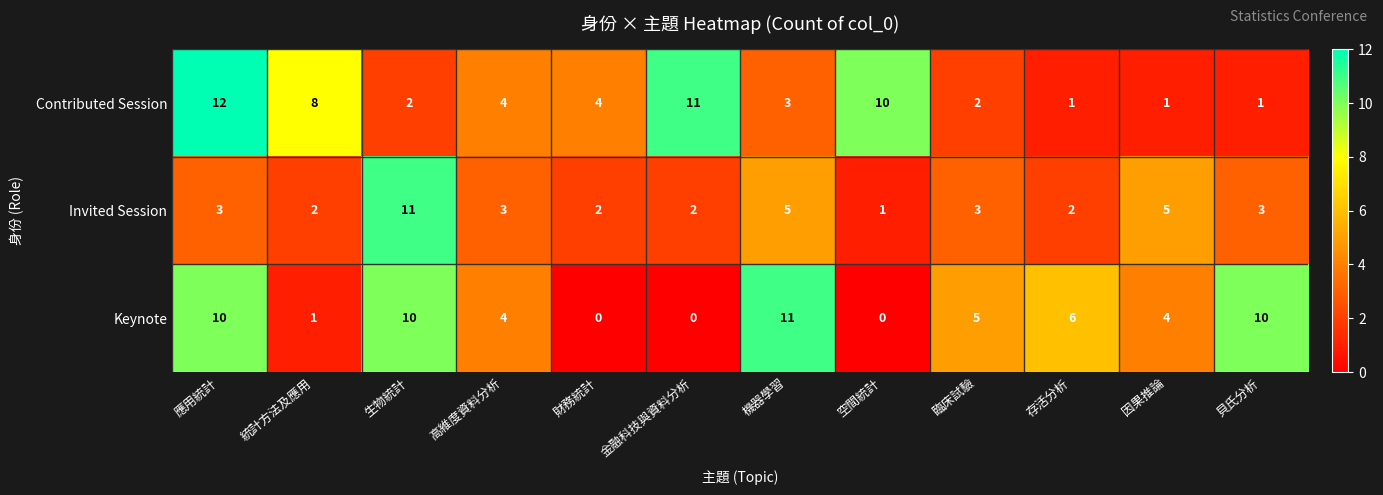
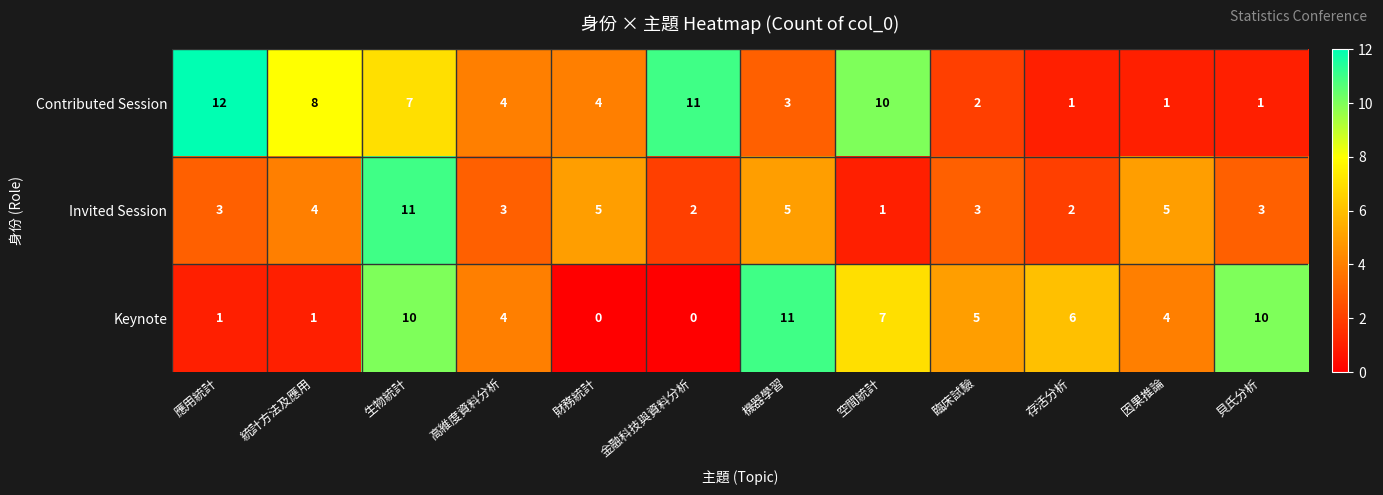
  {
    "Contributed Session": {
      "應用統計": 12,
      "統計方法及應用": 8,
-     "生物統計": 2,
+     "生物統計": 7,
      "高維度資料分析": 4,
      "財務統計": 4,
      "金融科技與資料分析": 11,
      "機器學習": 3,
      "空間統計": 10,
      "臨床試驗": 2,
      "存活分析": 1,
      "因果推論": 1,
      "貝氏分析": 1
    },
    "Invited Session": {
      "應用統計": 3,
-     "統計方法及應用": 2,
+     "統計方法及應用": 4,
      "生物統計": 11,
      "高維度資料分析": 3,
-     "財務統計": 2,
+     "財務統計": 5,
      "金融科技與資料分析": 2,
      "機器學習": 5,
      "空間統計": 1,
      "臨床試驗": 3,
      "存活分析": 2,
      "因果推論": 5,
      "貝氏分析": 3
    },
    "Keynote": {
-     "應用統計": 10,
+     "應用統計": 1,
      "統計方法及應用": 1,
      "生物統計": 10,
      "高維度資料分析": 4,
      "財務統計": 0,
      "金融科技與資料分析": 0,
      "機器學習": 11,
-     "空間統計": 0,
+     "空間統計": 7,
      "臨床試驗": 5,
      "存活分析": 6,
      "因果推論": 4,
      "貝氏分析": 10
    }
  }
